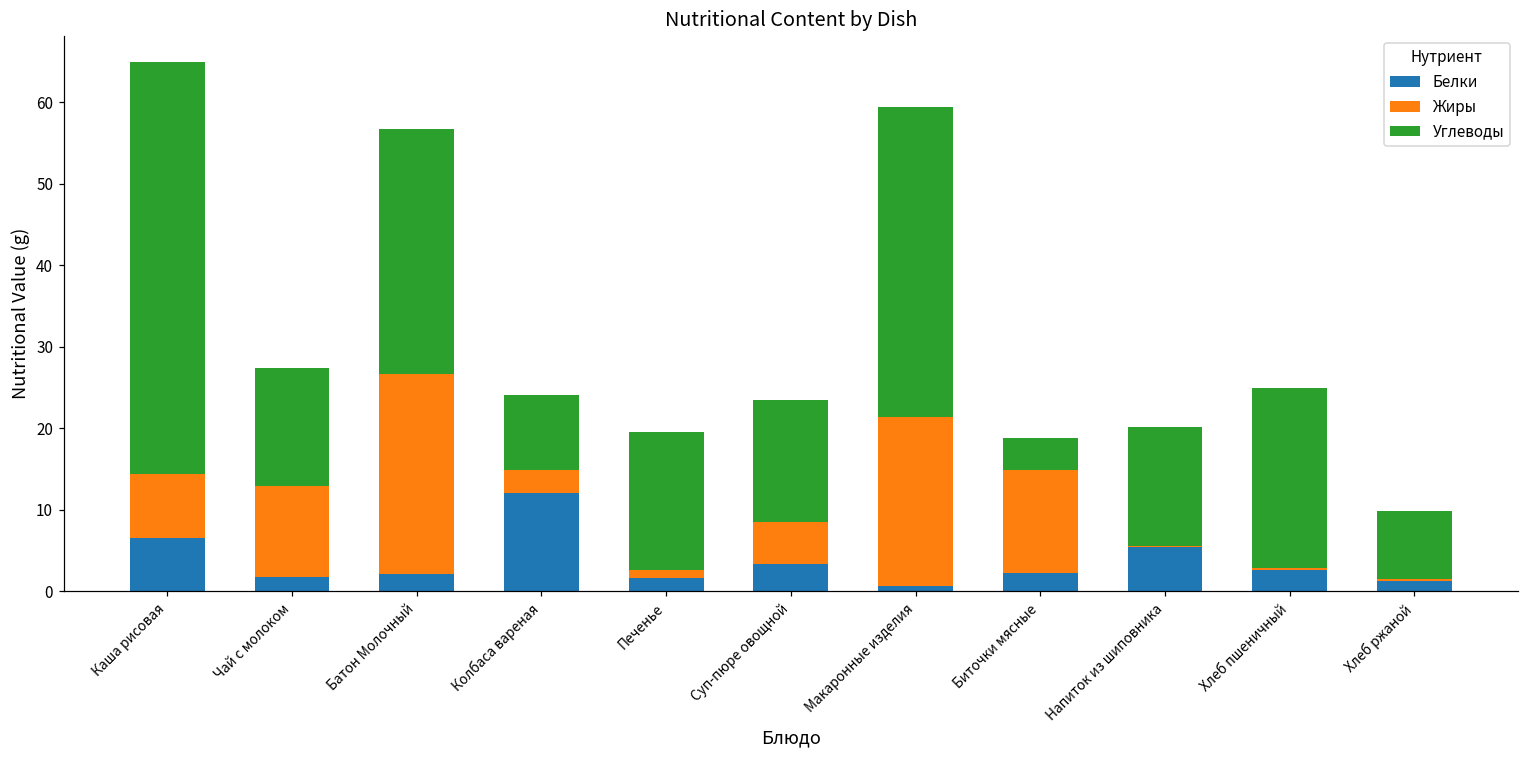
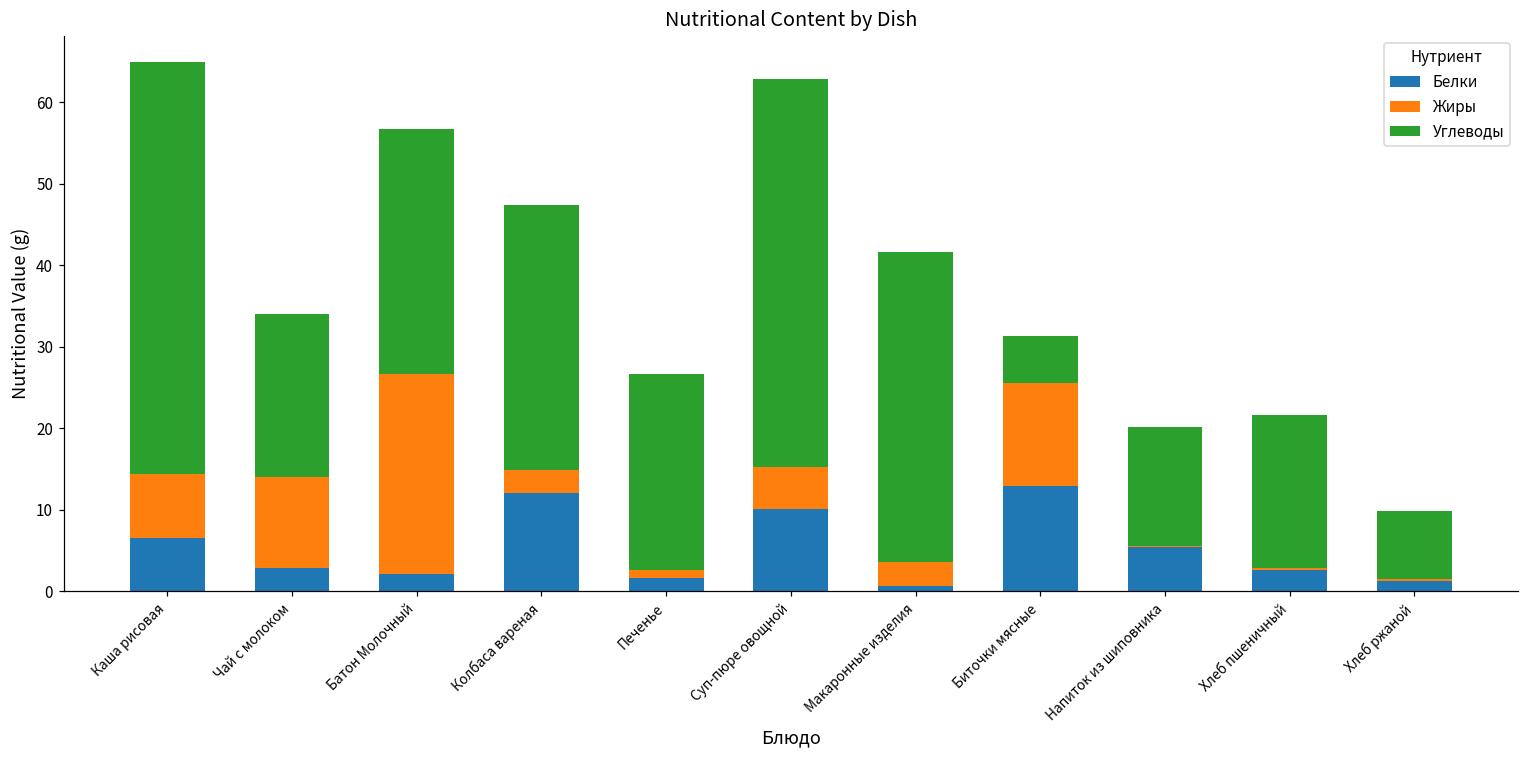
  {
    "Белки": {
      "Каша рисовая": 6,
-     "Чай с молоком": 2,
+     "Чай с молоком": 3,
      "Батон Молочный": 2,
      "Колбаса вареная": 12,
      "Печенье": 2,
-     "Суп-пюре овощной": 3,
+     "Суп-пюре овощной": 10,
      "Макаронные изделия": 1,
-     "Биточки мясные": 2,
+     "Биточки мясные": 13,
      "Напиток из шиповника": 5,
      "Хлеб пшеничный": 3,
      "Хлеб ржаной": 1
    },
    "Жиры": {
      "Каша рисовая": 8,
      "Чай с молоком": 11,
      "Батон Молочный": 25,
      "Колбаса вареная": 3,
      "Печенье": 1,
      "Суп-пюре овощной": 5,
-     "Макаронные изделия": 21,
+     "Макаронные изделия": 3,
      "Биточки мясные": 13
    },
    "Углеводы": {
      "Каша рисовая": 51,
-     "Чай с молоком": 14,
+     "Чай с молоком": 20,
      "Батон Молочный": 30,
-     "Колбаса вареная": 9,
-     "Печенье": 17,
-     "Суп-пюре овощной": 15,
+     "Колбаса вареная": 33,
+     "Печенье": 24,
+     "Суп-пюре овощной": 48,
      "Макаронные изделия": 38,
-     "Биточки мясные": 4,
+     "Биточки мясные": 6,
      "Напиток из шиповника": 15,
-     "Хлеб пшеничный": 22,
+     "Хлеб пшеничный": 19,
      "Хлеб ржаной": 8
    }
  }
